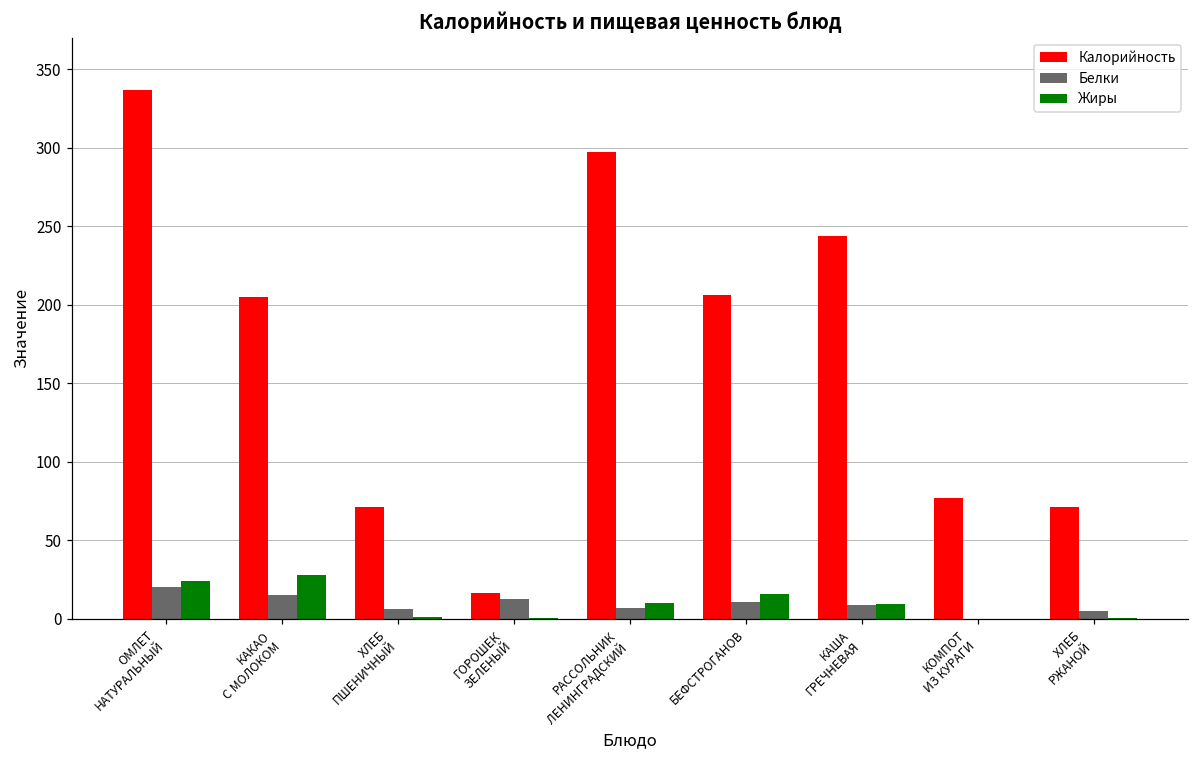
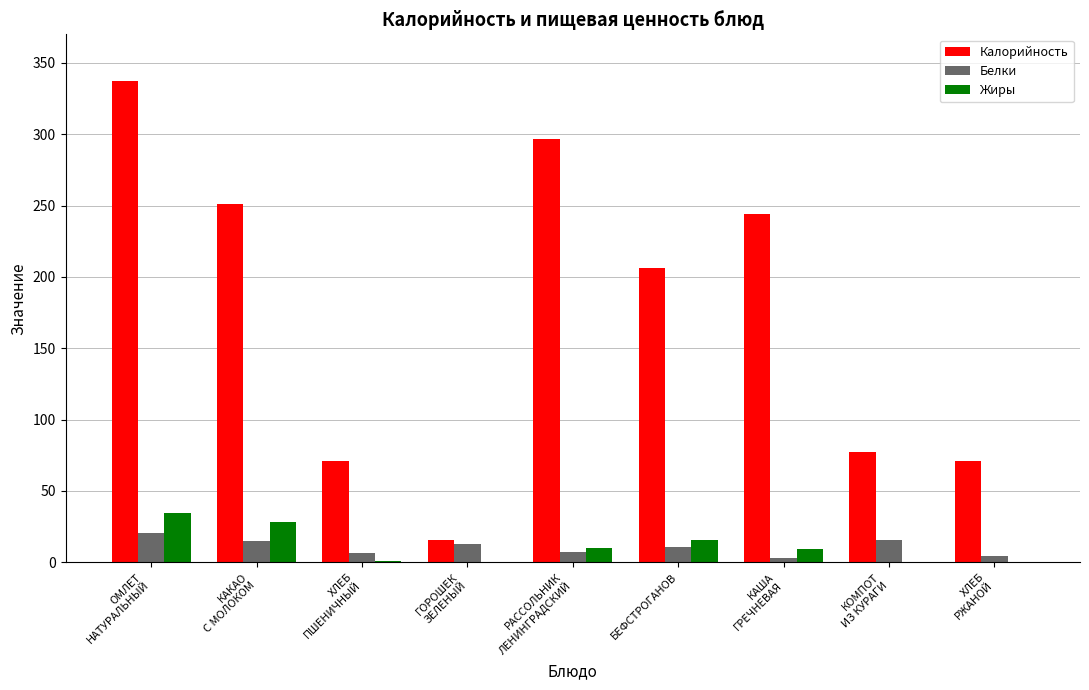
  {
    "Калорийность": {
      "ОМЛЕТ НАТУРАЛЬНЫЙ": 337,
-     "КАКАО С МОЛОКОМ": 205,
+     "КАКАО С МОЛОКОМ": 251,
      "ХЛЕБ ПШЕНИЧНЫЙ": 71,
      "ГОРОШЕК ЗЕЛЕНЫЙ": 16,
      "РАССОЛЬНИК ЛЕНИНГРАДСКИЙ": 297,
      "БЕФСТРОГАНОВ": 206,
      "КАША ГРЕЧНЕВАЯ": 244,
      "КОМПОТ ИЗ КУРАГИ": 77,
      "ХЛЕБ РЖАНОЙ": 71
    },
    "Белки": {
      "ОМЛЕТ НАТУРАЛЬНЫЙ": 20,
      "КАКАО С МОЛОКОМ": 15,
      "ХЛЕБ ПШЕНИЧНЫЙ": 6,
      "ГОРОШЕК ЗЕЛЕНЫЙ": 13,
      "РАССОЛЬНИК ЛЕНИНГРАДСКИЙ": 7,
      "БЕФСТРОГАНОВ": 11,
-     "КАША ГРЕЧНЕВАЯ": 9,
-     "КОМПОТ ИЗ КУРАГИ": 0,
+     "КАША ГРЕЧНЕВАЯ": 3,
+     "КОМПОТ ИЗ КУРАГИ": 16,
      "ХЛЕБ РЖАНОЙ": 5
    },
    "Жиры": {
-     "ОМЛЕТ НАТУРАЛЬНЫЙ": 24,
+     "ОМЛЕТ НАТУРАЛЬНЫЙ": 35,
      "КАКАО С МОЛОКОМ": 28,
      "РАССОЛЬНИК ЛЕНИНГРАДСКИЙ": 10,
      "БЕФСТРОГАНОВ": 16,
      "КАША ГРЕЧНЕВАЯ": 9,
      "КОМПОТ ИЗ КУРАГИ": 0
    }
  }
